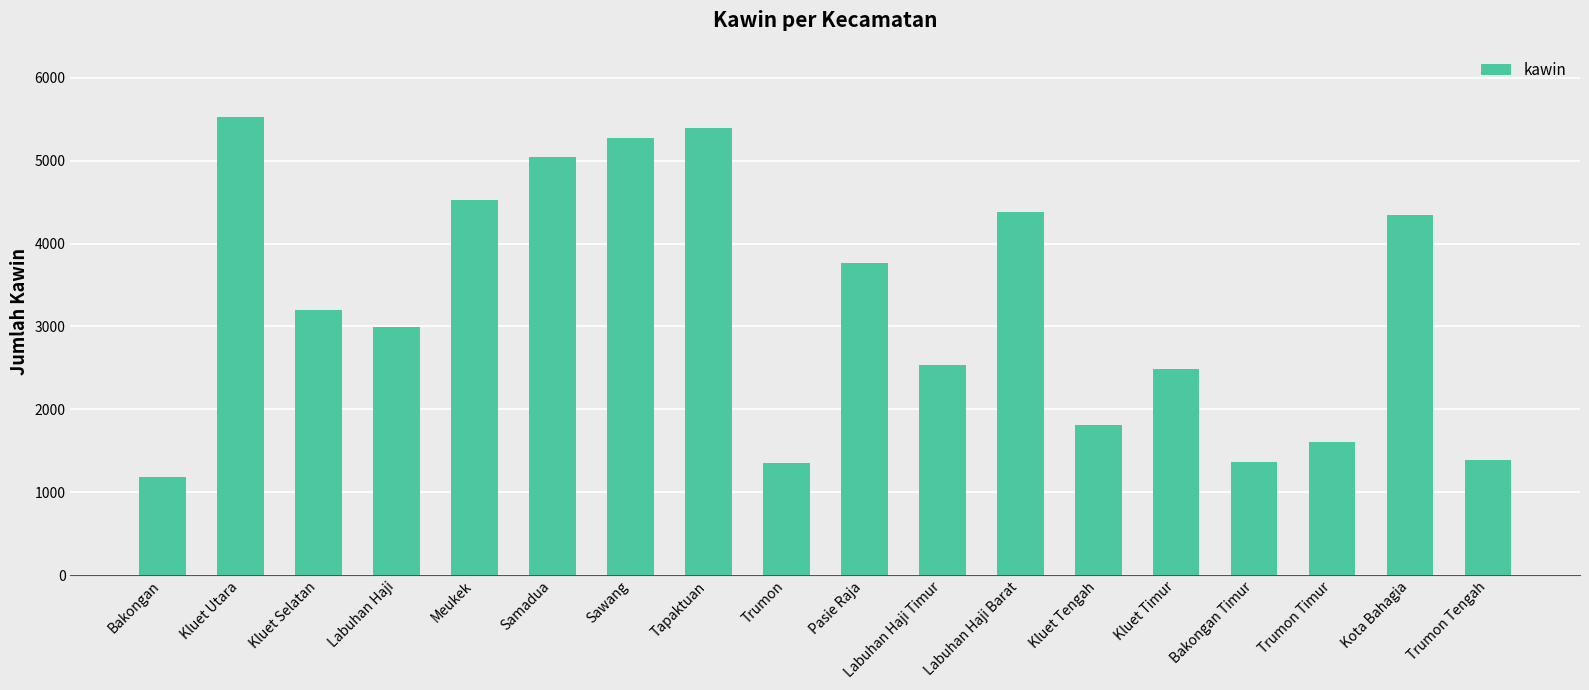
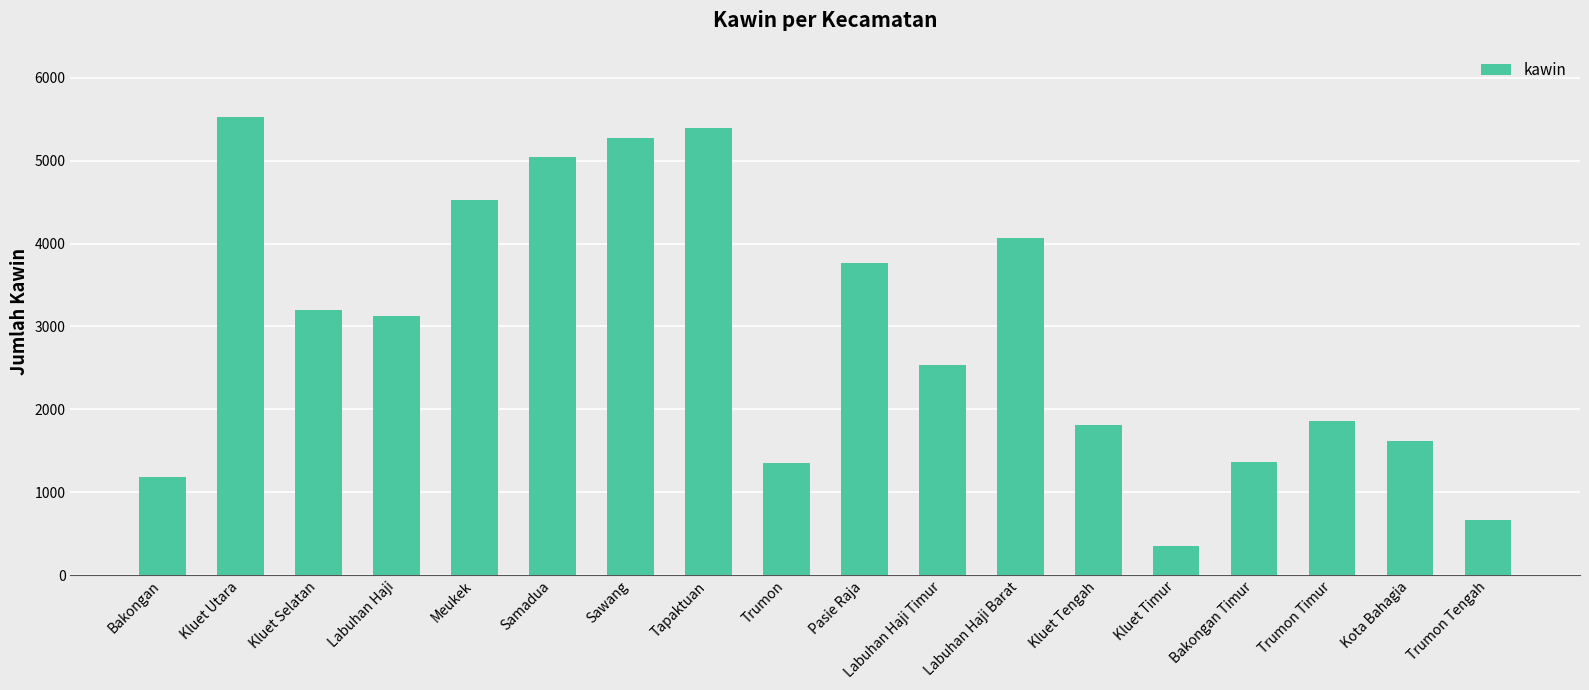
  {
    "Bakongan": 1200,
    "Kluet Utara": 5500,
    "Kluet Selatan": 3200,
-   "Labuhan Haji": 3000,
+   "Labuhan Haji": 3100,
    "Meukek": 4500,
    "Samadua": 5000,
    "Sawang": 5300,
    "Tapaktuan": 5400,
    "Trumon": 1300,
    "Pasie Raja": 3800,
    "Labuhan Haji Timur": 2500,
-   "Labuhan Haji Barat": 4400,
+   "Labuhan Haji Barat": 4100,
    "Kluet Tengah": 1800,
-   "Kluet Timur": 2500,
+   "Kluet Timur": 300,
    "Bakongan Timur": 1400,
-   "Trumon Timur": 1600,
-   "Kota Bahagia": 4300,
-   "Trumon Tengah": 1400
+   "Trumon Timur": 1900,
+   "Kota Bahagia": 1600,
+   "Trumon Tengah": 700
  }
